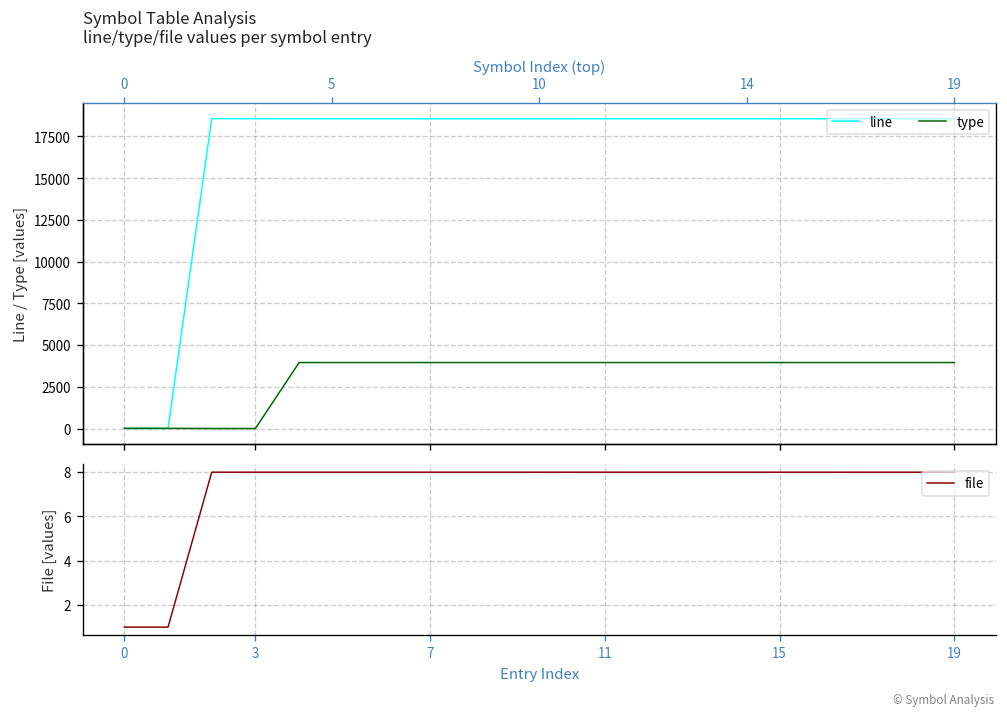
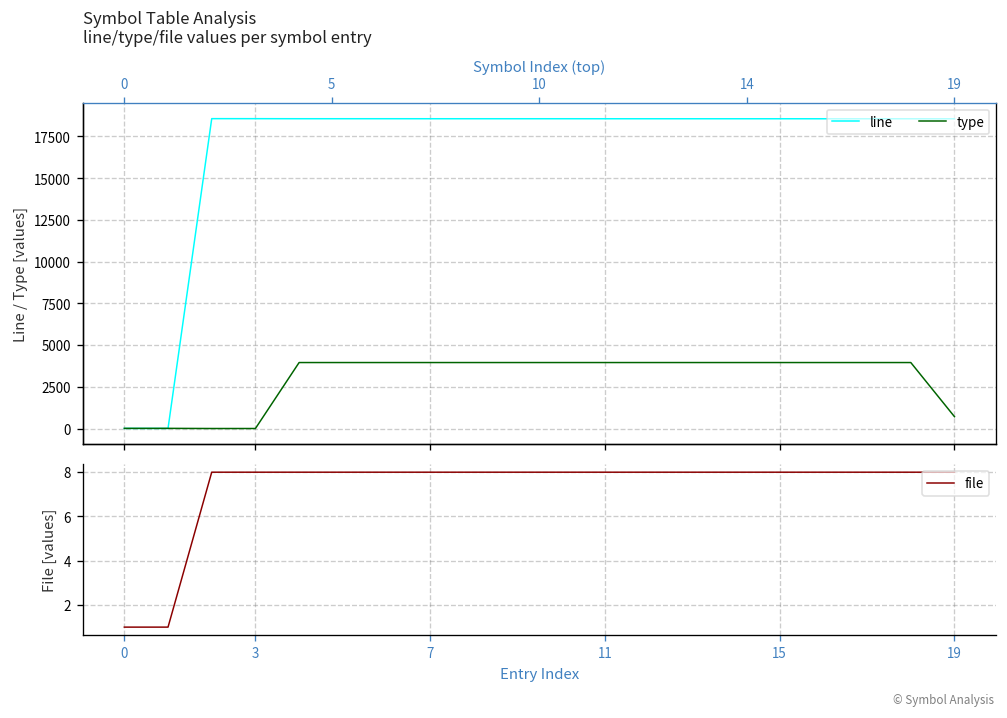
  {
    "Symbol Table Analysis line/type/file values per symbol entry": {
      "type": {
-       "19": 4000
+       "19": 700
      }
    }
  }
